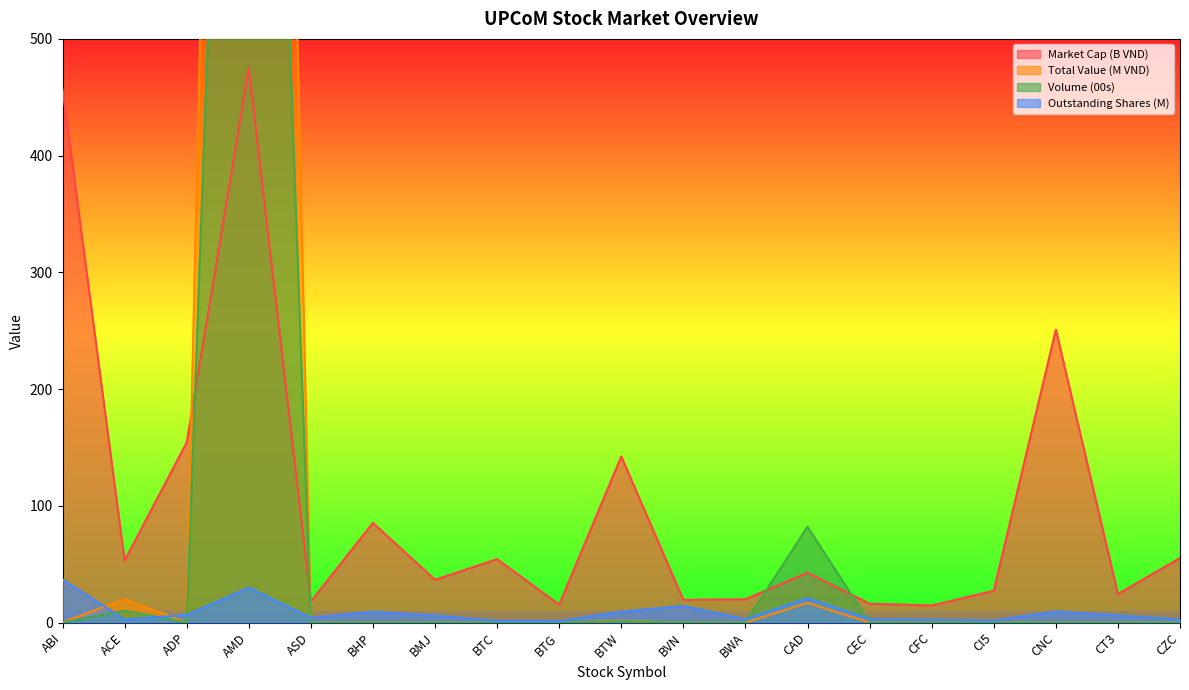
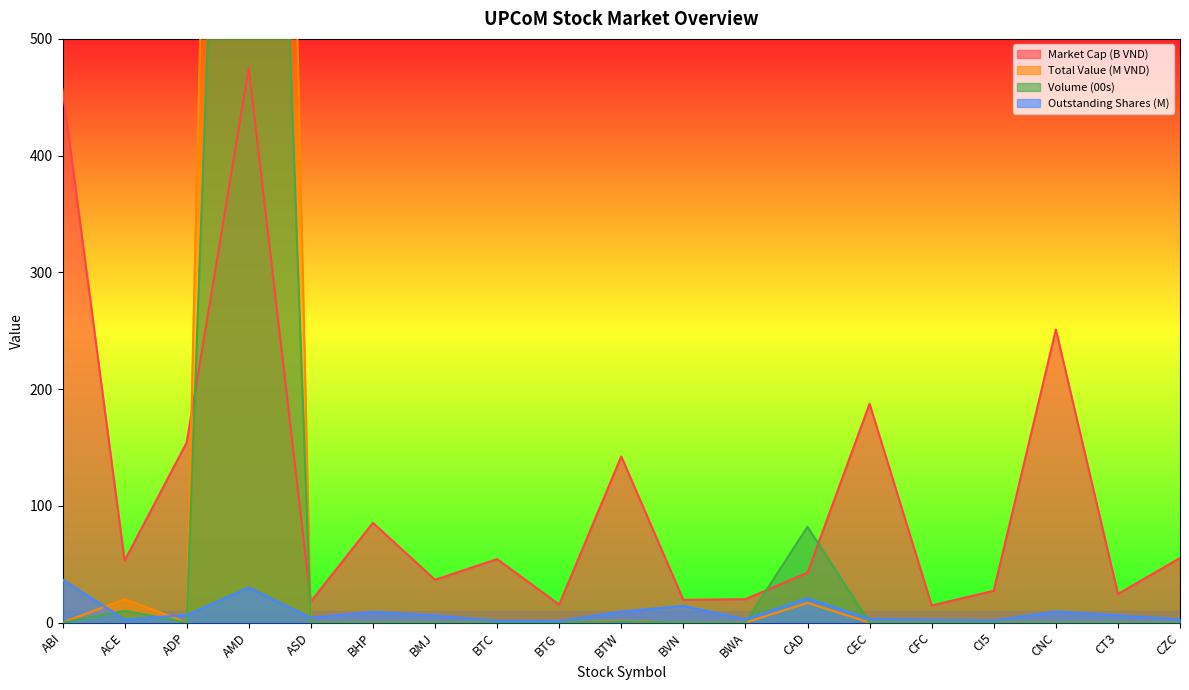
  {
    "Market Cap (B VND)": {
      "ABI": 457,
      "ACE": 53,
      "ADP": 154,
      "AMD": 475,
      "ASD": 18,
      "BHP": 85,
      "BMJ": 37,
      "BTC": 54,
      "BTG": 15,
      "BTW": 142,
      "BVN": 19,
      "BWA": 20,
      "CAD": 43,
-     "CEC": 16,
+     "CEC": 187,
      "CFC": 15,
      "CI5": 27,
      "CNC": 251,
      "CT3": 24,
      "CZC": 55
    },
    "Total Value (M VND)": {
      "ACE": 20,
      "CAD": 17
    },
    "Volume (00s)": {
      "CAD": 82
    },
    "Outstanding Shares (M)": {
      "ABI": 37,
      "AMD": 30,
      "BVN": 14,
      "CAD": 21
    }
  }
